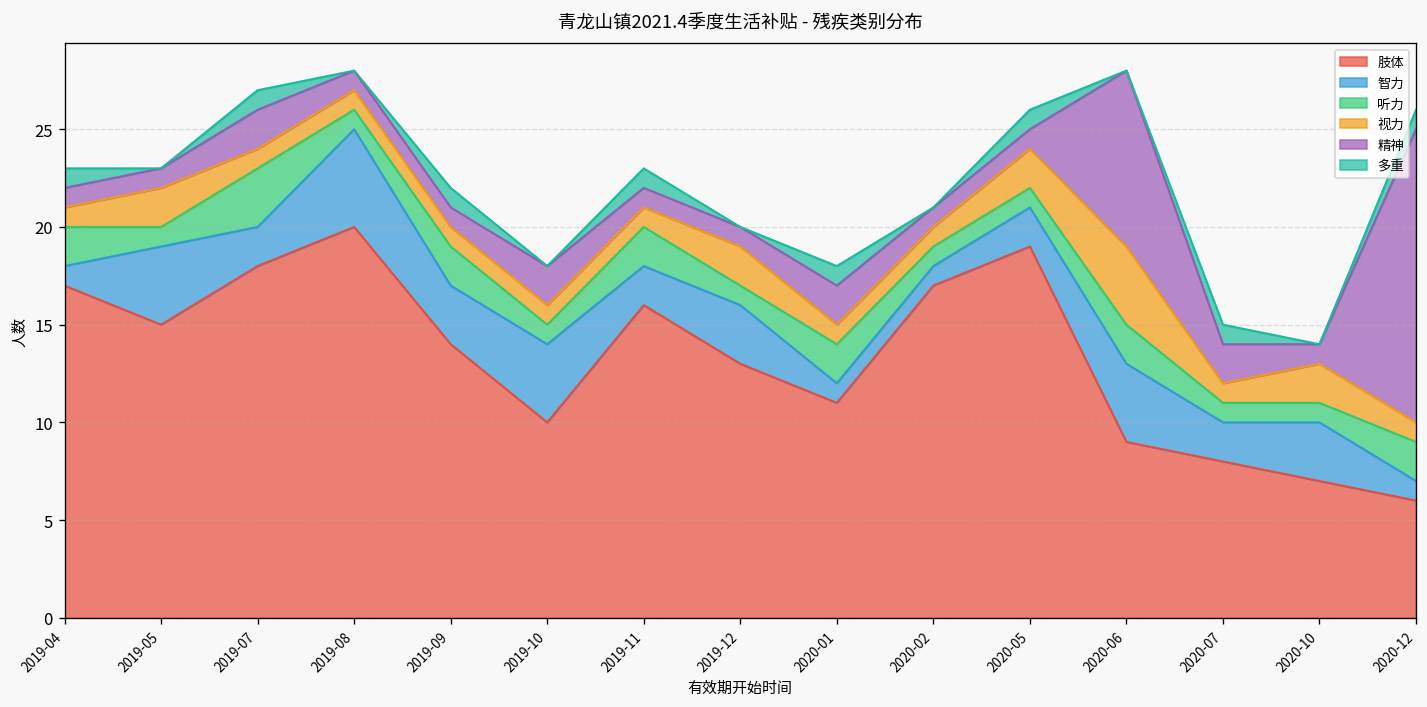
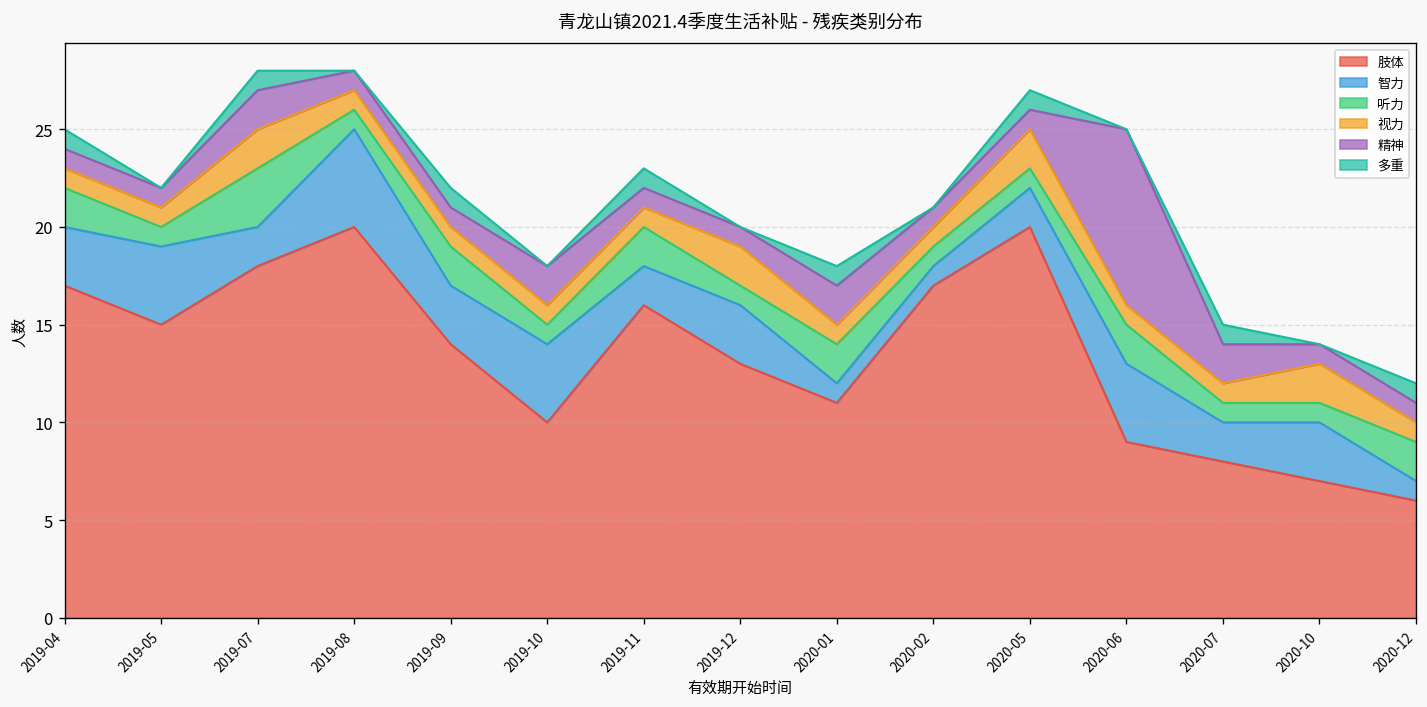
  {
    "肢体": {
      "2019-04": 17,
      "2019-05": 15,
      "2019-07": 18,
      "2019-08": 20,
      "2019-09": 14,
      "2019-10": 10,
      "2019-11": 16,
      "2019-12": 13,
      "2020-01": 11,
      "2020-02": 17,
-     "2020-05": 19,
+     "2020-05": 20,
      "2020-06": 9,
      "2020-07": 8,
      "2020-10": 7,
      "2020-12": 6
    },
    "智力": {
-     "2019-04": 1,
+     "2019-04": 3,
      "2019-05": 4,
      "2019-07": 2,
      "2019-08": 5,
      "2019-09": 3,
      "2019-10": 4,
      "2019-11": 2,
      "2019-12": 3,
      "2020-01": 1,
      "2020-02": 1,
      "2020-05": 2,
      "2020-06": 4,
      "2020-07": 2,
      "2020-10": 3,
      "2020-12": 1
    },
    "视力": {
      "2019-04": 1,
-     "2019-05": 2,
-     "2019-07": 1,
+     "2019-05": 1,
+     "2019-07": 2,
      "2019-08": 1,
      "2019-09": 1,
      "2019-10": 1,
      "2019-11": 1,
      "2019-12": 2,
      "2020-01": 1,
      "2020-02": 1,
      "2020-05": 2,
-     "2020-06": 4,
+     "2020-06": 1,
      "2020-07": 1,
      "2020-10": 2,
      "2020-12": 1
    },
    "精神": {
      "2019-04": 1,
      "2019-07": 2,
      "2019-09": 1,
      "2019-11": 1,
      "2020-01": 2,
      "2020-05": 1,
      "2020-07": 2,
-     "2020-12": 15
+     "2020-12": 1
    }
  }
